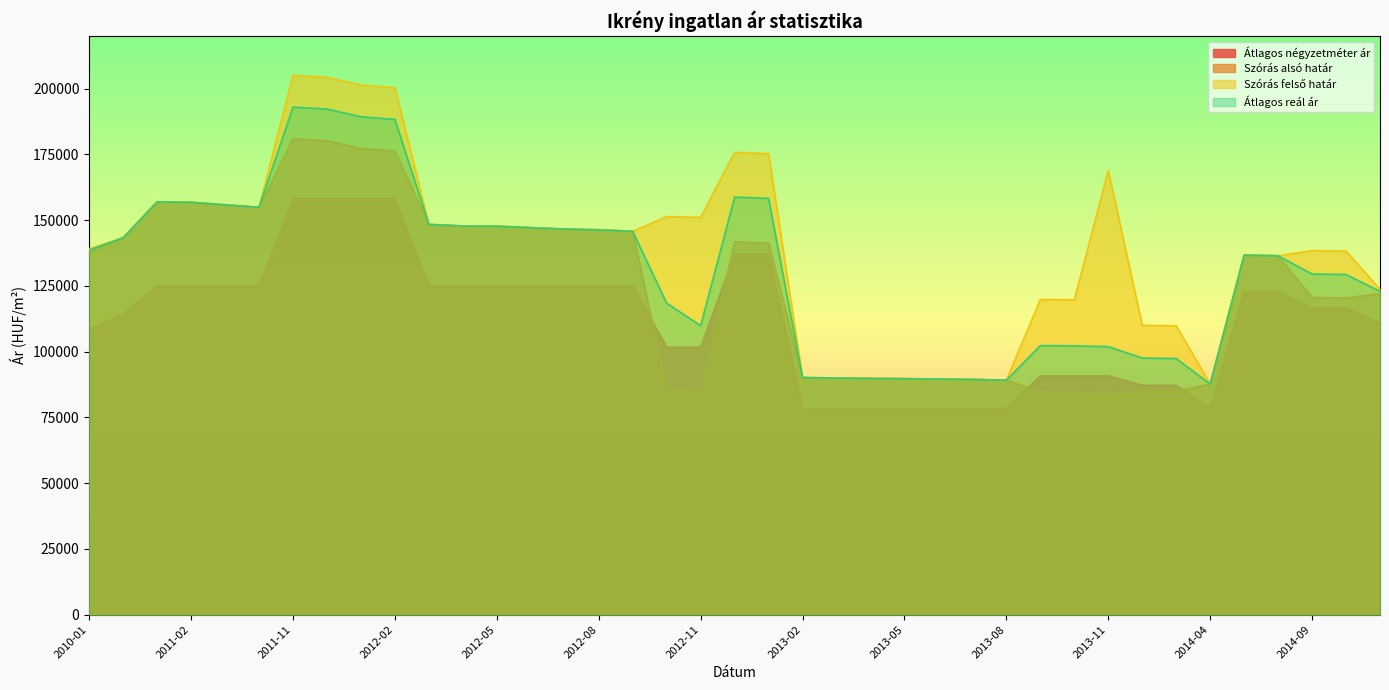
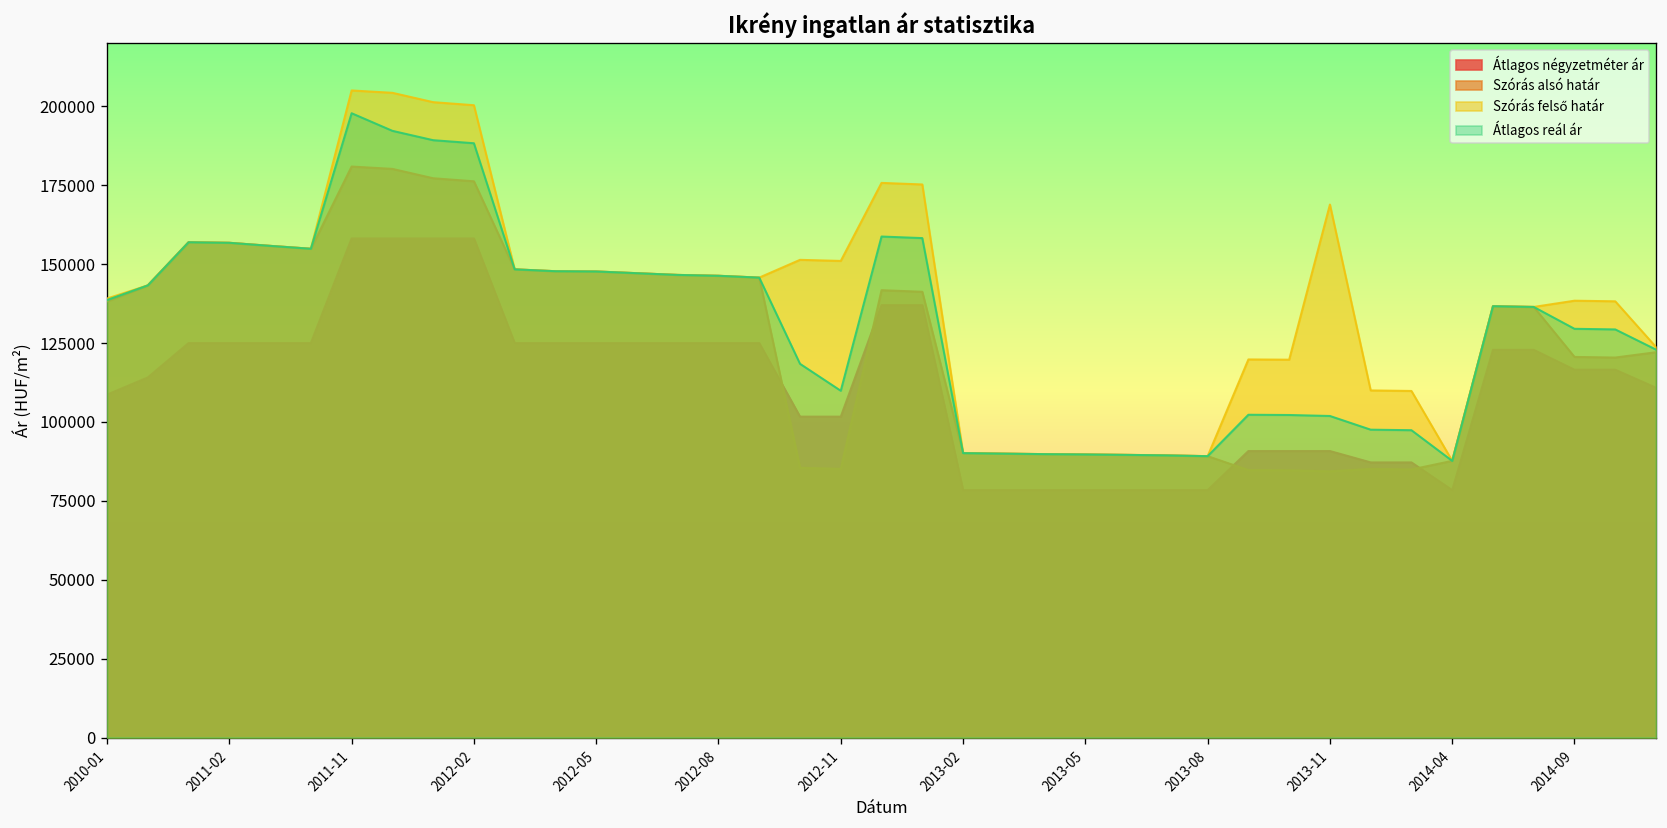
  {
    "Szórás felső határ": {
      "2011-11": 205000,
      "2012-02": 200000,
      "2012-11": 151000,
      "2013-11": 169000,
      "2014-09": 138000
    },
    "Átlagos reál ár": {
-     "2011-11": 193000,
+     "2011-11": 198000,
      "2012-02": 188000,
      "2012-11": 110000,
      "2013-11": 102000,
      "2014-09": 130000
    }
  }
